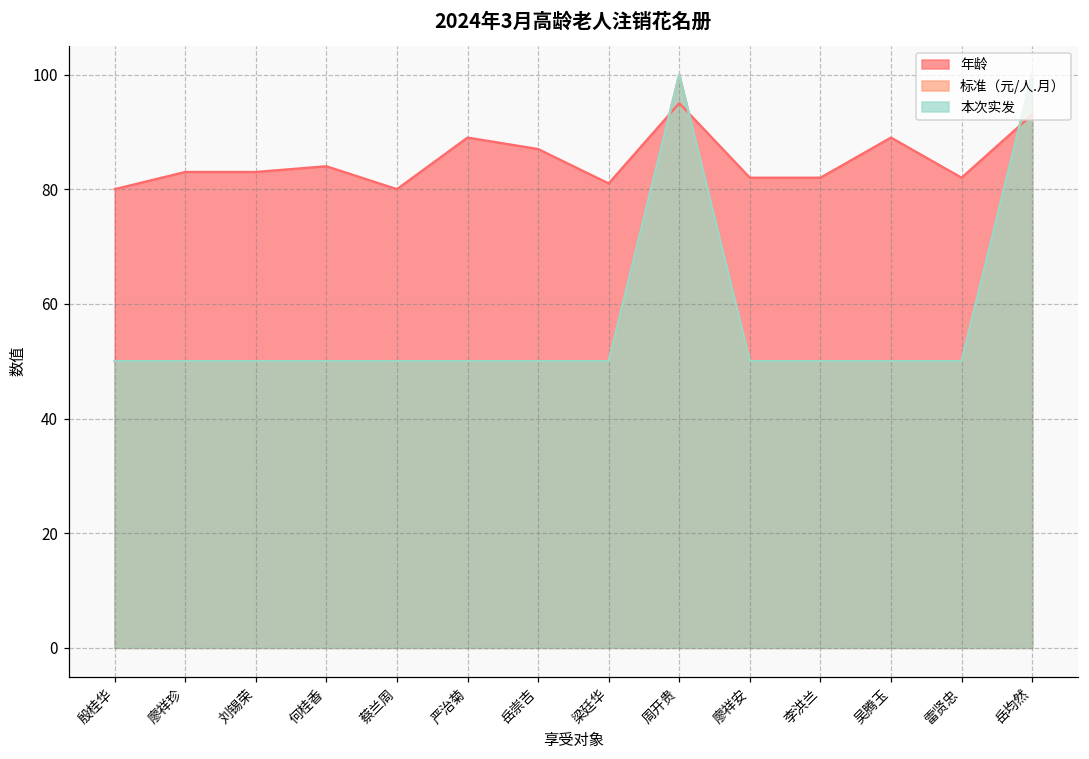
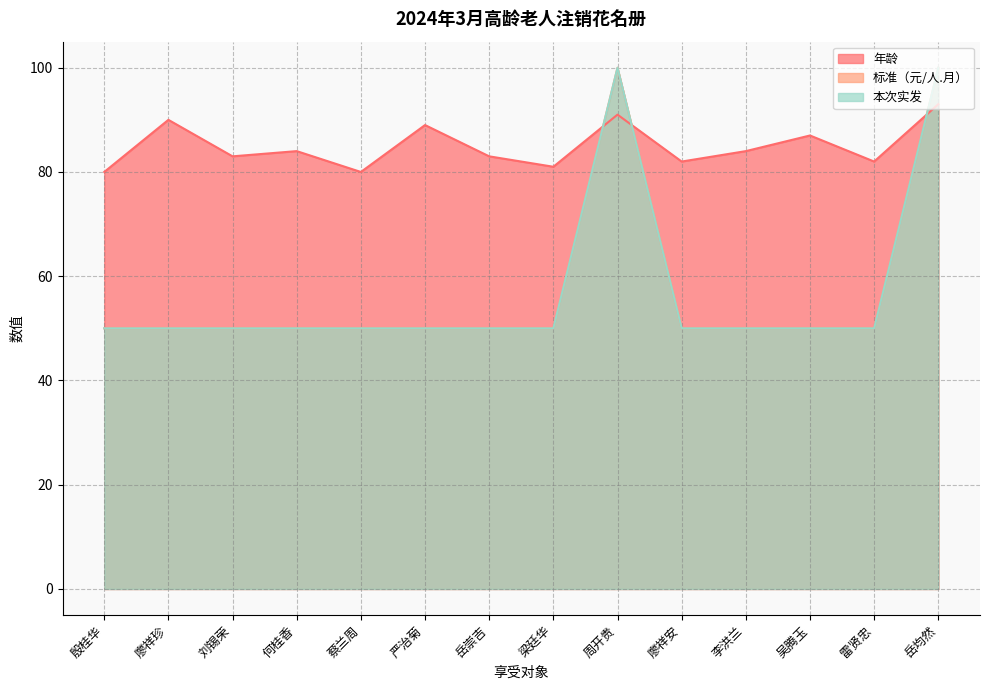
  {
    "年龄": {
      "殷桂华": 80,
-     "廖祥珍": 83,
+     "廖祥珍": 90,
      "刘锡荣": 83,
      "何桂香": 84,
      "蔡兰周": 80,
      "严治菊": 89,
-     "岳崇吉": 87,
+     "岳崇吉": 83,
      "梁廷华": 81,
-     "周开贵": 95,
+     "周开贵": 91,
      "廖祥安": 82,
-     "李洪兰": 82,
-     "吴腾玉": 89,
+     "李洪兰": 84,
+     "吴腾玉": 87,
      "雷贤忠": 82
    },
    "本次实发": {
      "殷桂华": 50,
      "廖祥珍": 50,
      "刘锡荣": 50,
      "何桂香": 50,
      "蔡兰周": 50,
      "严治菊": 50,
      "岳崇吉": 50,
      "梁廷华": 50,
      "周开贵": 100,
      "廖祥安": 50,
      "李洪兰": 50,
      "吴腾玉": 50,
      "雷贤忠": 50
    }
  }
